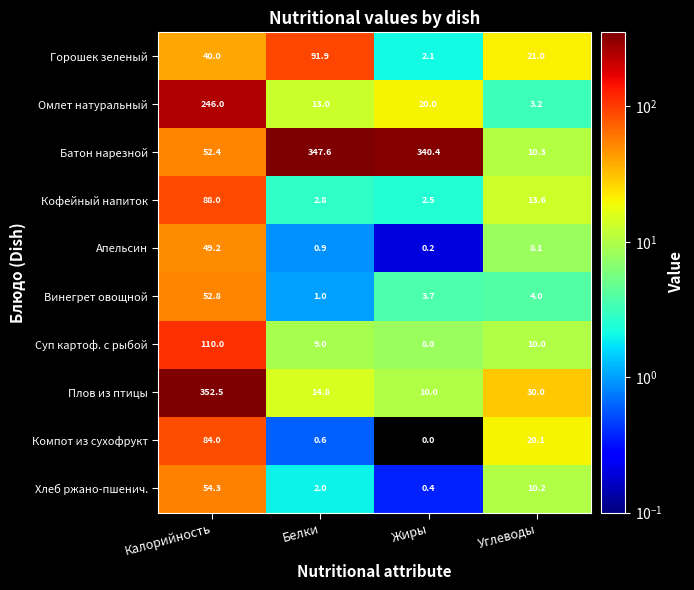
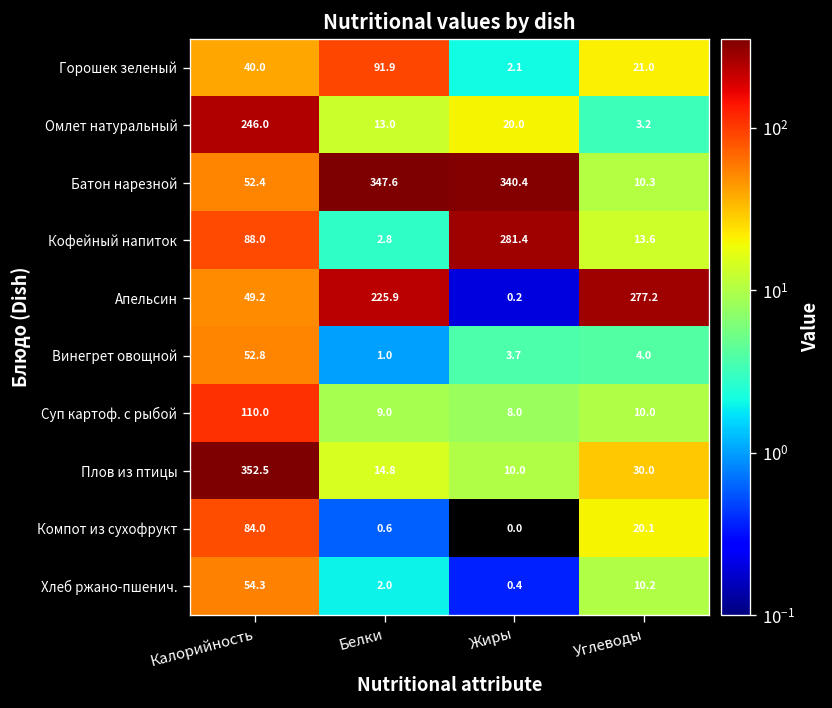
  {
    "Горошек зеленый": {
      "Калорийность": 40.0,
      "Белки": 91.9,
      "Жиры": 2.1,
      "Углеводы": 21.0
    },
    "Омлет натуральный": {
      "Калорийность": 246.0,
      "Белки": 13.0,
      "Жиры": 20.0,
      "Углеводы": 3.2
    },
    "Батон нарезной": {
      "Калорийность": 52.4,
      "Белки": 347.6,
      "Жиры": 340.4,
      "Углеводы": 10.3
    },
    "Кофейный напиток": {
      "Калорийность": 88.0,
      "Белки": 2.8,
-     "Жиры": 2.5,
+     "Жиры": 281.4,
      "Углеводы": 13.6
    },
    "Апельсин": {
      "Калорийность": 49.2,
-     "Белки": 0.9,
+     "Белки": 225.9,
      "Жиры": 0.2,
-     "Углеводы": 8.1
+     "Углеводы": 277.2
    },
    "Винегрет овощной": {
      "Калорийность": 52.8,
      "Белки": 1.0,
      "Жиры": 3.7,
      "Углеводы": 4.0
    },
    "Суп картоф. с рыбой": {
      "Калорийность": 110.0,
      "Белки": 9.0,
      "Жиры": 8.0,
      "Углеводы": 10.0
    },
    "Плов из птицы": {
      "Калорийность": 352.5,
      "Белки": 14.8,
      "Жиры": 10.0,
      "Углеводы": 30.0
    },
    "Компот из сухофрукт": {
      "Калорийность": 84.0,
      "Белки": 0.6,
      "Жиры": 0.0,
      "Углеводы": 20.1
    },
    "Хлеб ржано-пшенич.": {
      "Калорийность": 54.3,
      "Белки": 2.0,
      "Жиры": 0.4,
      "Углеводы": 10.2
    }
  }
